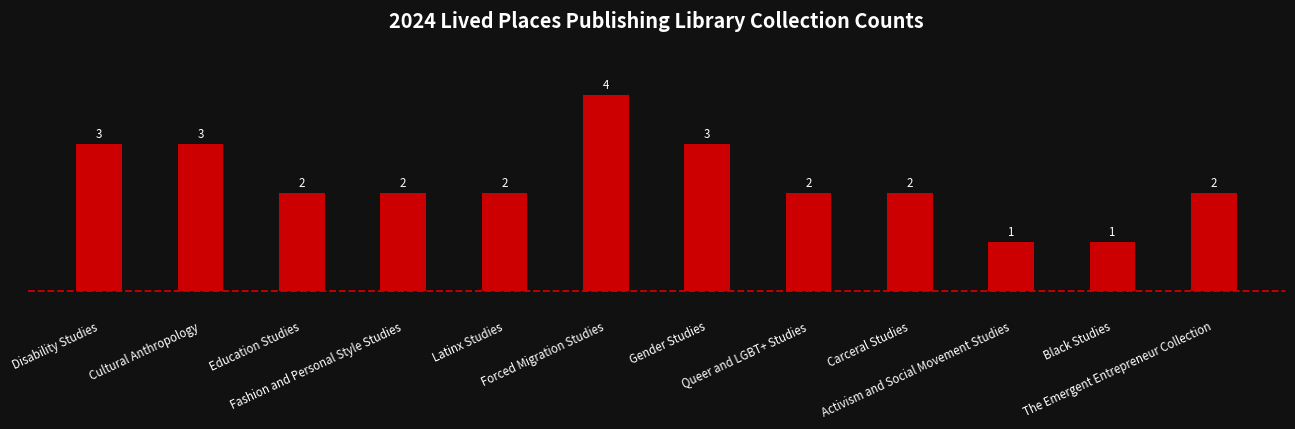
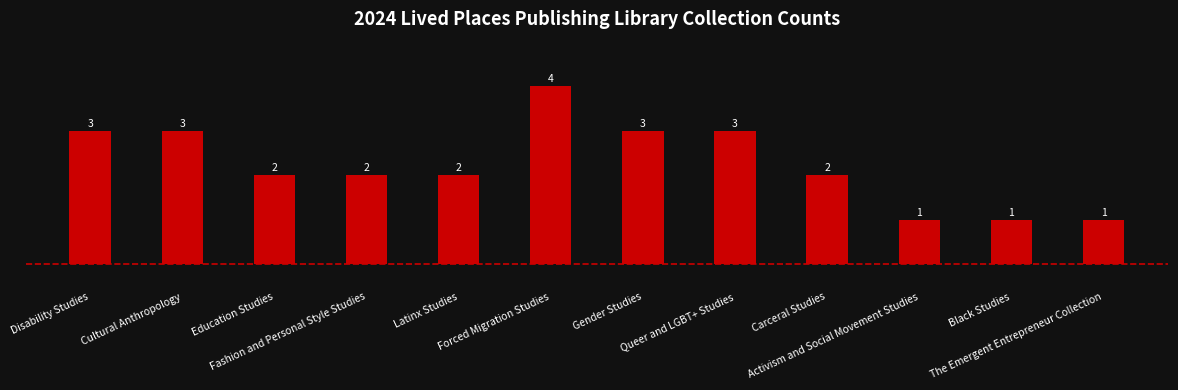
  {
    "Disability Studies": 3,
    "Cultural Anthropology": 3,
    "Education Studies": 2,
    "Fashion and Personal Style Studies": 2,
    "Latinx Studies": 2,
    "Forced Migration Studies": 4,
    "Gender Studies": 3,
-   "Queer and LGBT+ Studies": 2,
+   "Queer and LGBT+ Studies": 3,
    "Carceral Studies": 2,
    "Activism and Social Movement Studies": 1,
    "Black Studies": 1,
-   "The Emergent Entrepreneur Collection": 2
+   "The Emergent Entrepreneur Collection": 1
  }
